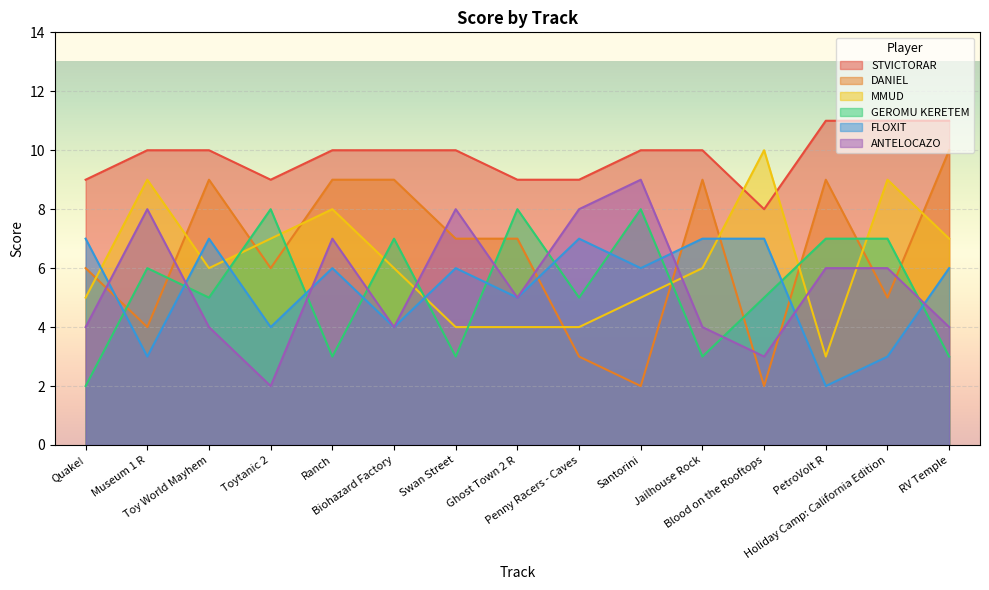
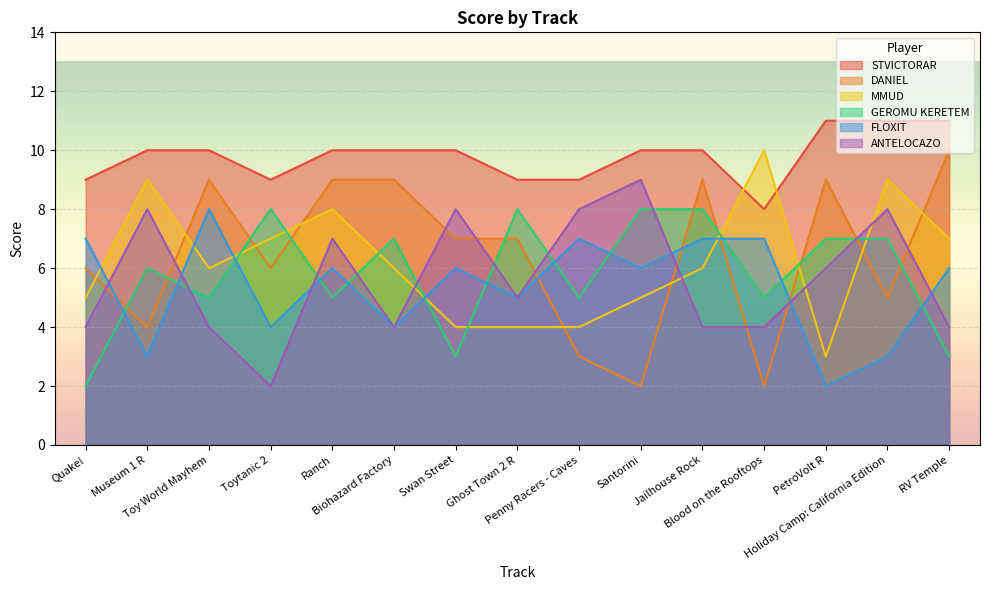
  {
    "GEROMU KERETEM": {
      "Quake!": 2,
      "Museum 1 R": 6,
      "Toy World Mayhem": 5,
      "Toytanic 2": 8,
-     "Ranch": 3,
+     "Ranch": 5,
      "Biohazard Factory": 7,
      "Swan Street": 3,
      "Ghost Town 2 R": 8,
      "Penny Racers - Caves": 5,
      "Santorini": 8,
-     "Jailhouse Rock": 3,
+     "Jailhouse Rock": 8,
      "Blood on the Rooftops": 5,
      "PetroVolt R": 7,
      "Holiday Camp: California Edition": 7,
      "RV Temple": 3
    },
    "FLOXIT": {
      "Quake!": 7,
      "Museum 1 R": 3,
-     "Toy World Mayhem": 7,
+     "Toy World Mayhem": 8,
      "Toytanic 2": 4,
      "Ranch": 6,
      "Swan Street": 6,
      "Penny Racers - Caves": 7,
      "Santorini": 6,
      "Jailhouse Rock": 7,
      "Blood on the Rooftops": 7,
      "PetroVolt R": 2,
      "Holiday Camp: California Edition": 3,
      "RV Temple": 6
    },
    "ANTELOCAZO": {
      "Quake!": 4,
      "Museum 1 R": 8,
      "Toy World Mayhem": 4,
      "Toytanic 2": 2,
      "Ranch": 7,
      "Swan Street": 8,
      "Penny Racers - Caves": 8,
      "Santorini": 9,
      "Jailhouse Rock": 4,
-     "Blood on the Rooftops": 3,
+     "Blood on the Rooftops": 4,
      "PetroVolt R": 6,
-     "Holiday Camp: California Edition": 6,
+     "Holiday Camp: California Edition": 8,
      "RV Temple": 4
    }
  }
